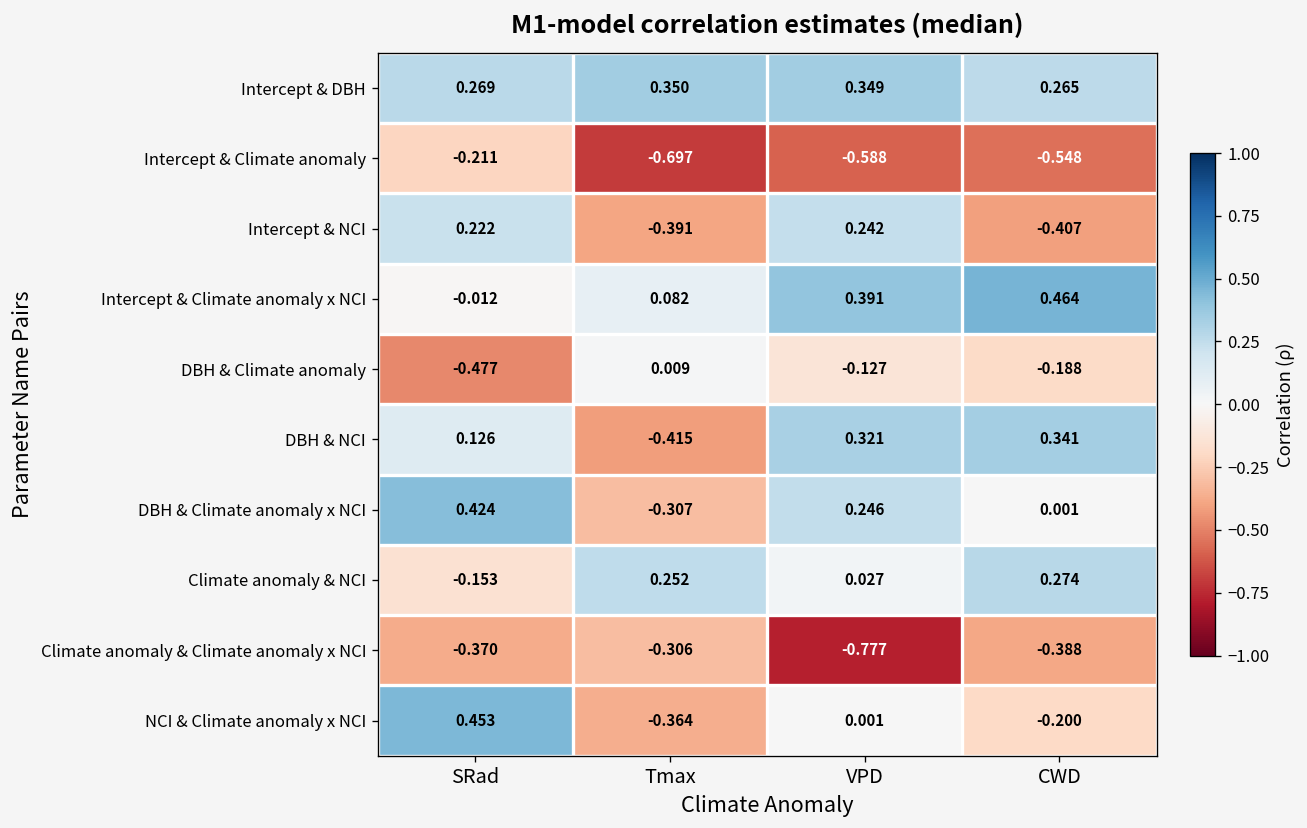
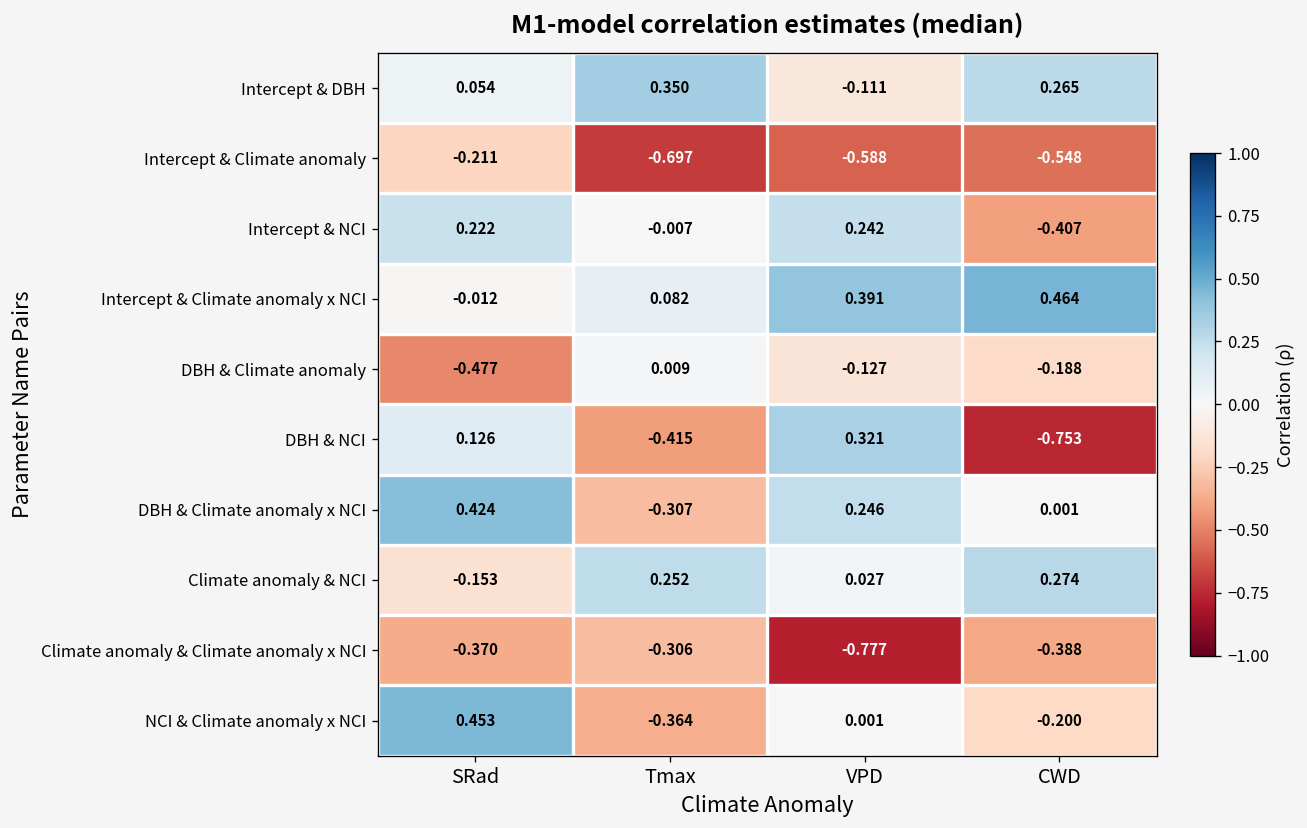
  {
    "Intercept & DBH": {
-     "SRad": 0.269,
+     "SRad": 0.054,
      "Tmax": 0.350,
-     "VPD": 0.349,
+     "VPD": -0.111,
      "CWD": 0.265
    },
    "Intercept & Climate anomaly": {
      "SRad": -0.211,
      "Tmax": -0.697,
      "VPD": -0.588,
      "CWD": -0.548
    },
    "Intercept & NCI": {
      "SRad": 0.222,
-     "Tmax": -0.391,
+     "Tmax": -0.007,
      "VPD": 0.242,
      "CWD": -0.407
    },
    "Intercept & Climate anomaly x NCI": {
      "SRad": -0.012,
      "Tmax": 0.082,
      "VPD": 0.391,
      "CWD": 0.464
    },
    "DBH & Climate anomaly": {
      "SRad": -0.477,
      "Tmax": 0.009,
      "VPD": -0.127,
      "CWD": -0.188
    },
    "DBH & NCI": {
      "SRad": 0.126,
      "Tmax": -0.415,
      "VPD": 0.321,
-     "CWD": 0.341
+     "CWD": -0.753
    },
    "DBH & Climate anomaly x NCI": {
      "SRad": 0.424,
      "Tmax": -0.307,
      "VPD": 0.246,
      "CWD": 0.001
    },
    "Climate anomaly & NCI": {
      "SRad": -0.153,
      "Tmax": 0.252,
      "VPD": 0.027,
      "CWD": 0.274
    },
    "Climate anomaly & Climate anomaly x NCI": {
      "SRad": -0.370,
      "Tmax": -0.306,
      "VPD": -0.777,
      "CWD": -0.388
    },
    "NCI & Climate anomaly x NCI": {
      "SRad": 0.453,
      "Tmax": -0.364,
      "VPD": 0.001,
      "CWD": -0.200
    }
  }
